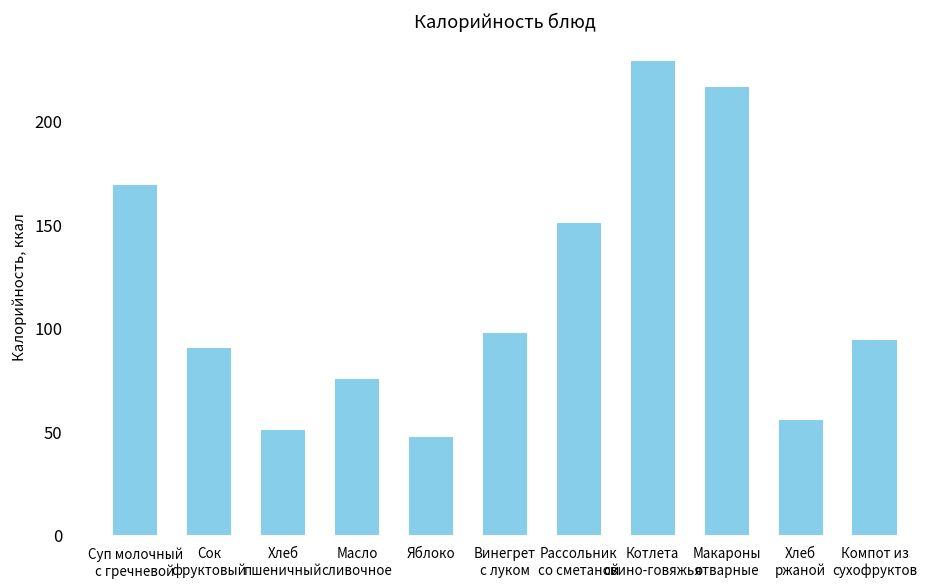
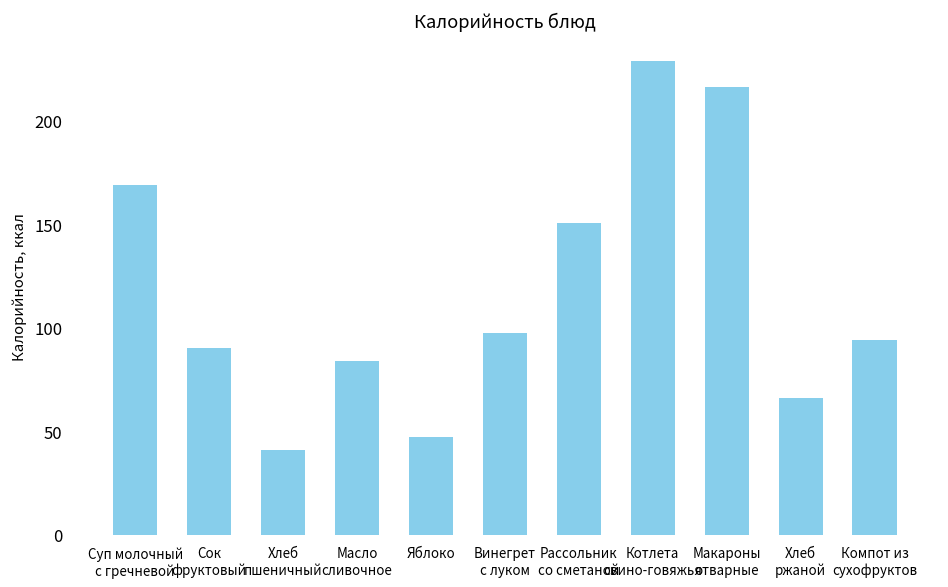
  {
    "Суп молочный с гречневой": 169,
    "Сок фруктовый": 90,
-   "Хлеб пшеничный": 50,
-   "Масло сливочное": 75,
+   "Хлеб пшеничный": 41,
+   "Масло сливочное": 84,
    "Яблоко": 47,
    "Винегрет с луком": 98,
    "Макароны отварные": 216,
-   "Хлеб ржаной": 55,
+   "Хлеб ржаной": 66,
    "Компот из сухофруктов": 94
  }
